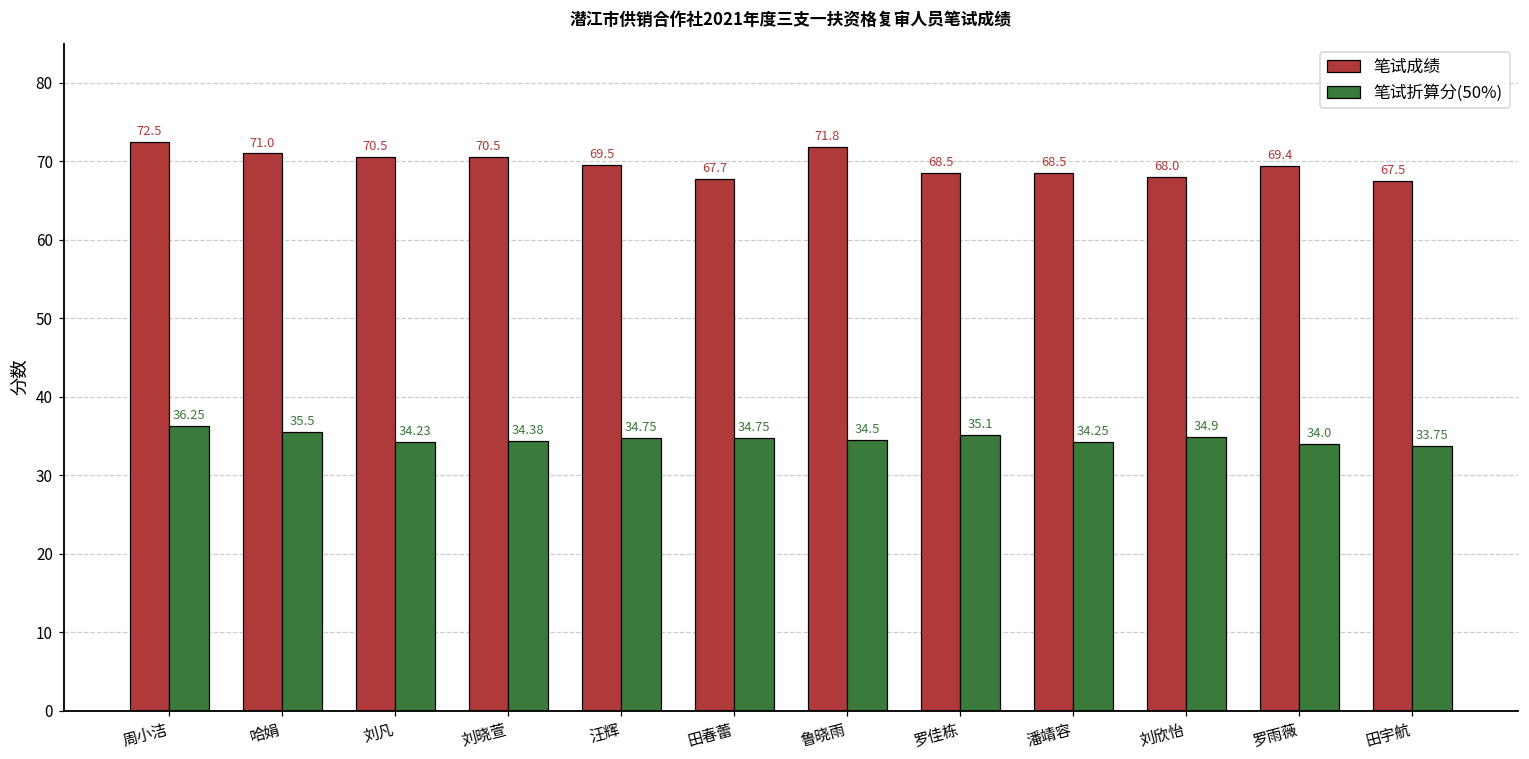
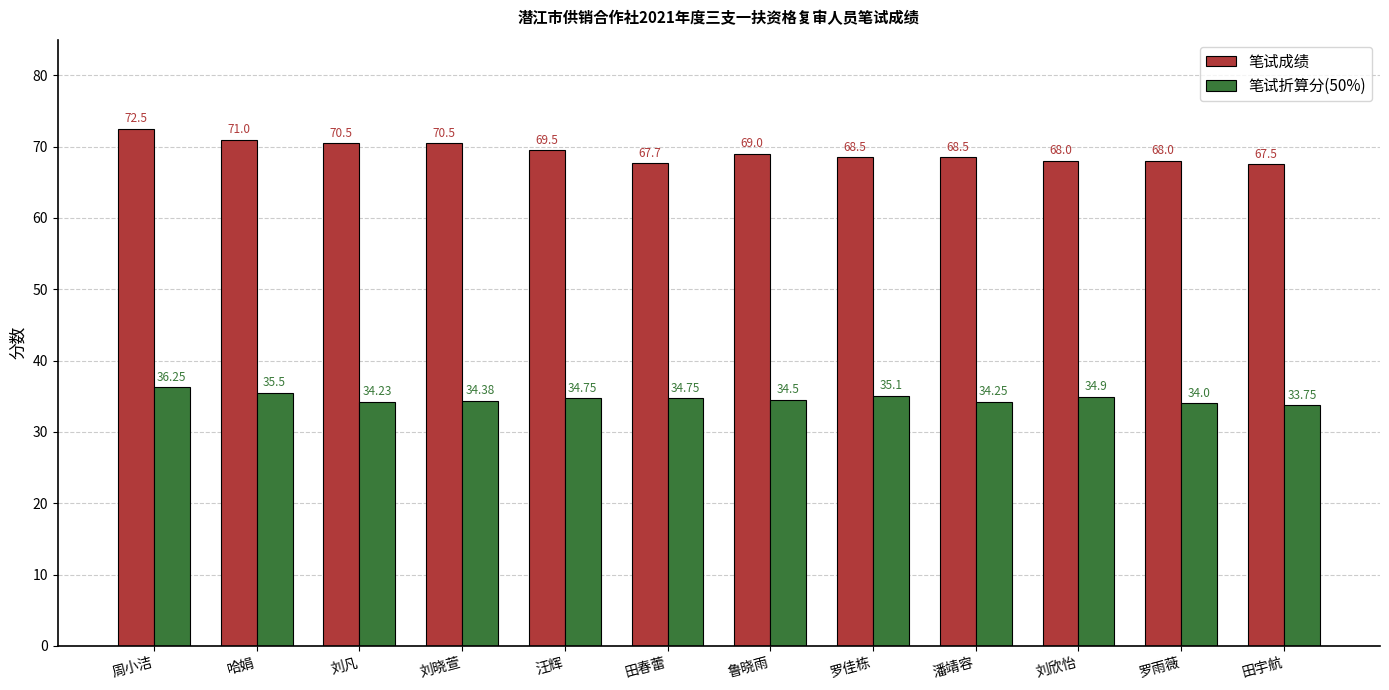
  {
    "笔试成绩": {
      "周小洁": 72.5,
      "哈娟": 71.0,
      "刘凡": 70.5,
      "刘晓萱": 70.5,
      "汪辉": 69.5,
      "田春蕾": 67.7,
-     "鲁晓雨": 71.8,
+     "鲁晓雨": 69.0,
      "罗佳栋": 68.5,
      "潘靖容": 68.5,
      "刘欣怡": 68.0,
-     "罗雨薇": 69.4,
+     "罗雨薇": 68.0,
      "田宇航": 67.5
    },
    "笔试折算分(50%)": {
      "周小洁": 36.25,
      "哈娟": 35.5,
      "刘凡": 34.23,
      "刘晓萱": 34.38,
      "汪辉": 34.75,
      "田春蕾": 34.75,
      "鲁晓雨": 34.5,
      "罗佳栋": 35.1,
      "潘靖容": 34.25,
      "刘欣怡": 34.9,
      "罗雨薇": 34.0,
      "田宇航": 33.75
    }
  }
